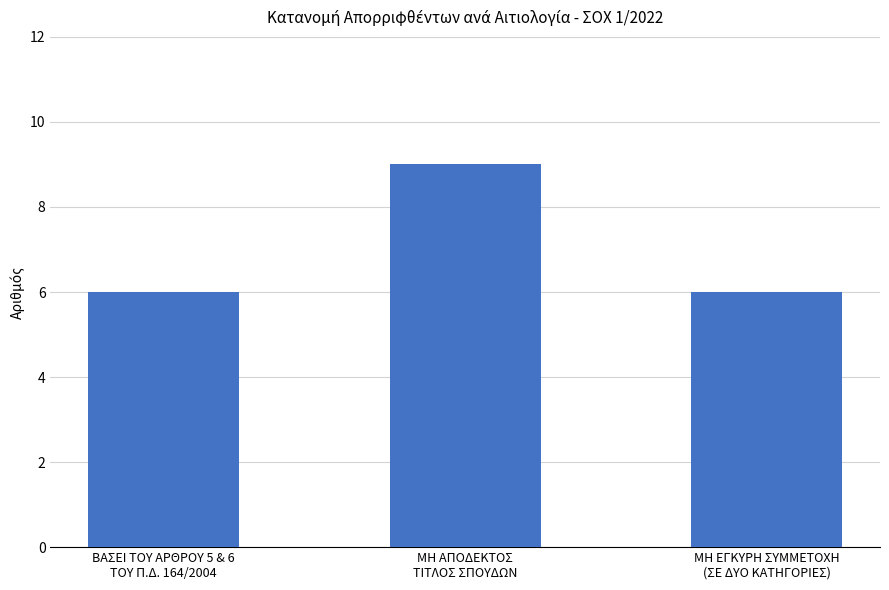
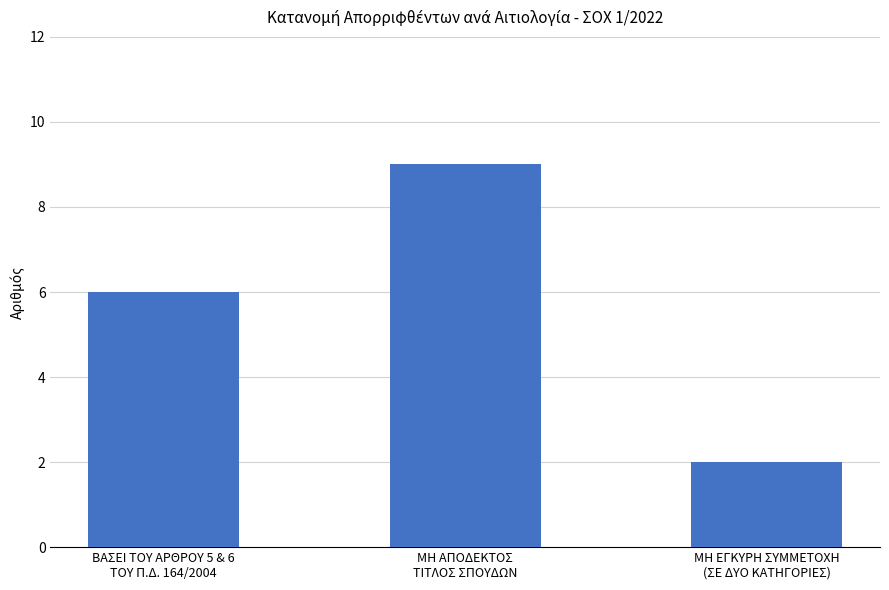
  {
    "ΒΑΣΕΙ ΤΟΥ ΑΡΘΡΟΥ 5 & 6 ΤΟΥ Π.Δ. 164/2004": 6,
    "ΜΗ ΑΠΟΔΕΚΤΟΣ ΤΙΤΛΟΣ ΣΠΟΥΔΩΝ": 9,
-   "ΜΗ ΕΓΚΥΡΗ ΣΥΜΜΕΤΟΧΗ (ΣΕ ΔΥΟ ΚΑΤΗΓΟΡΙΕΣ)": 6
+   "ΜΗ ΕΓΚΥΡΗ ΣΥΜΜΕΤΟΧΗ (ΣΕ ΔΥΟ ΚΑΤΗΓΟΡΙΕΣ)": 2
  }
